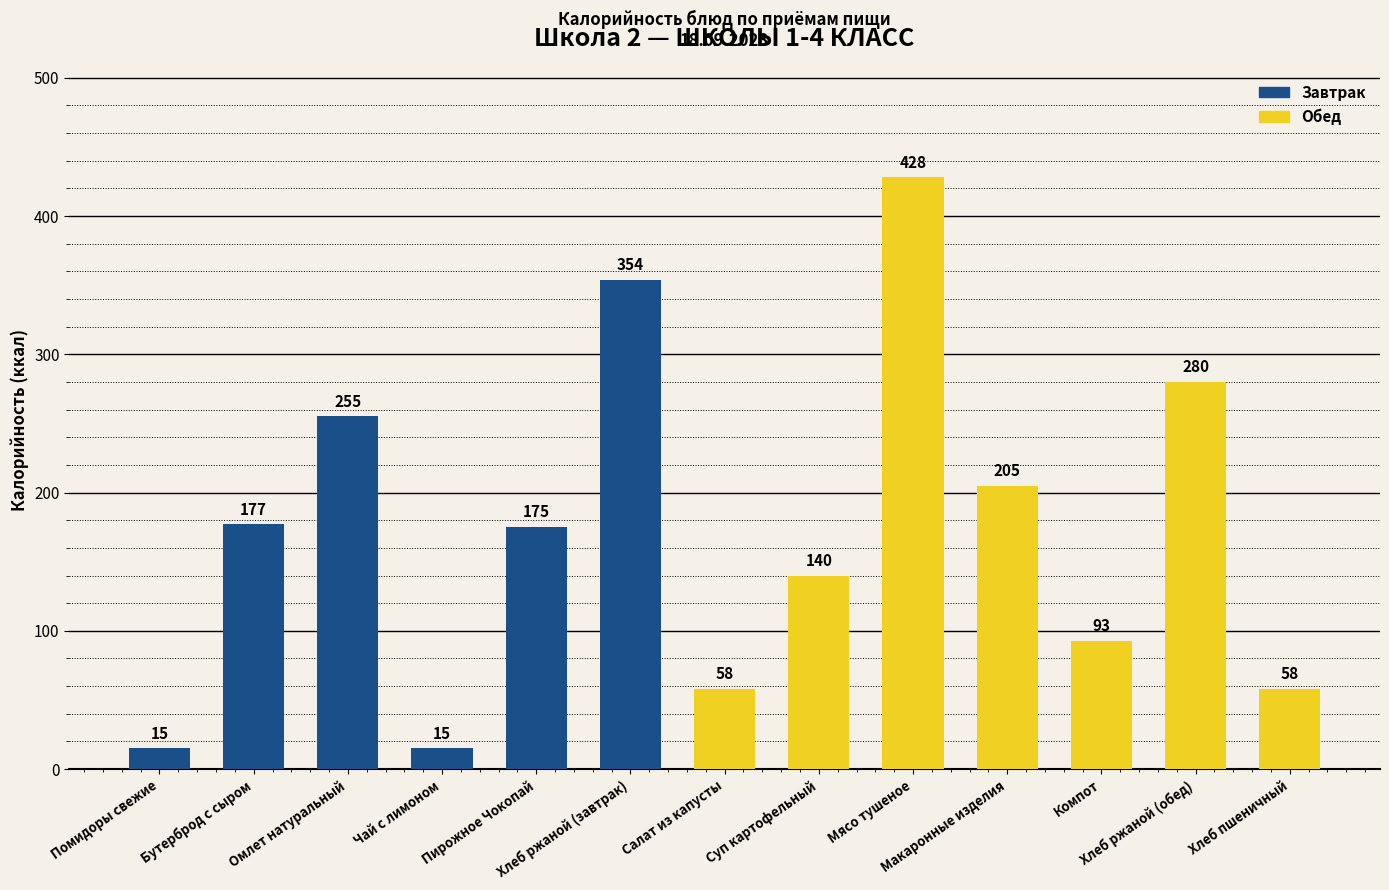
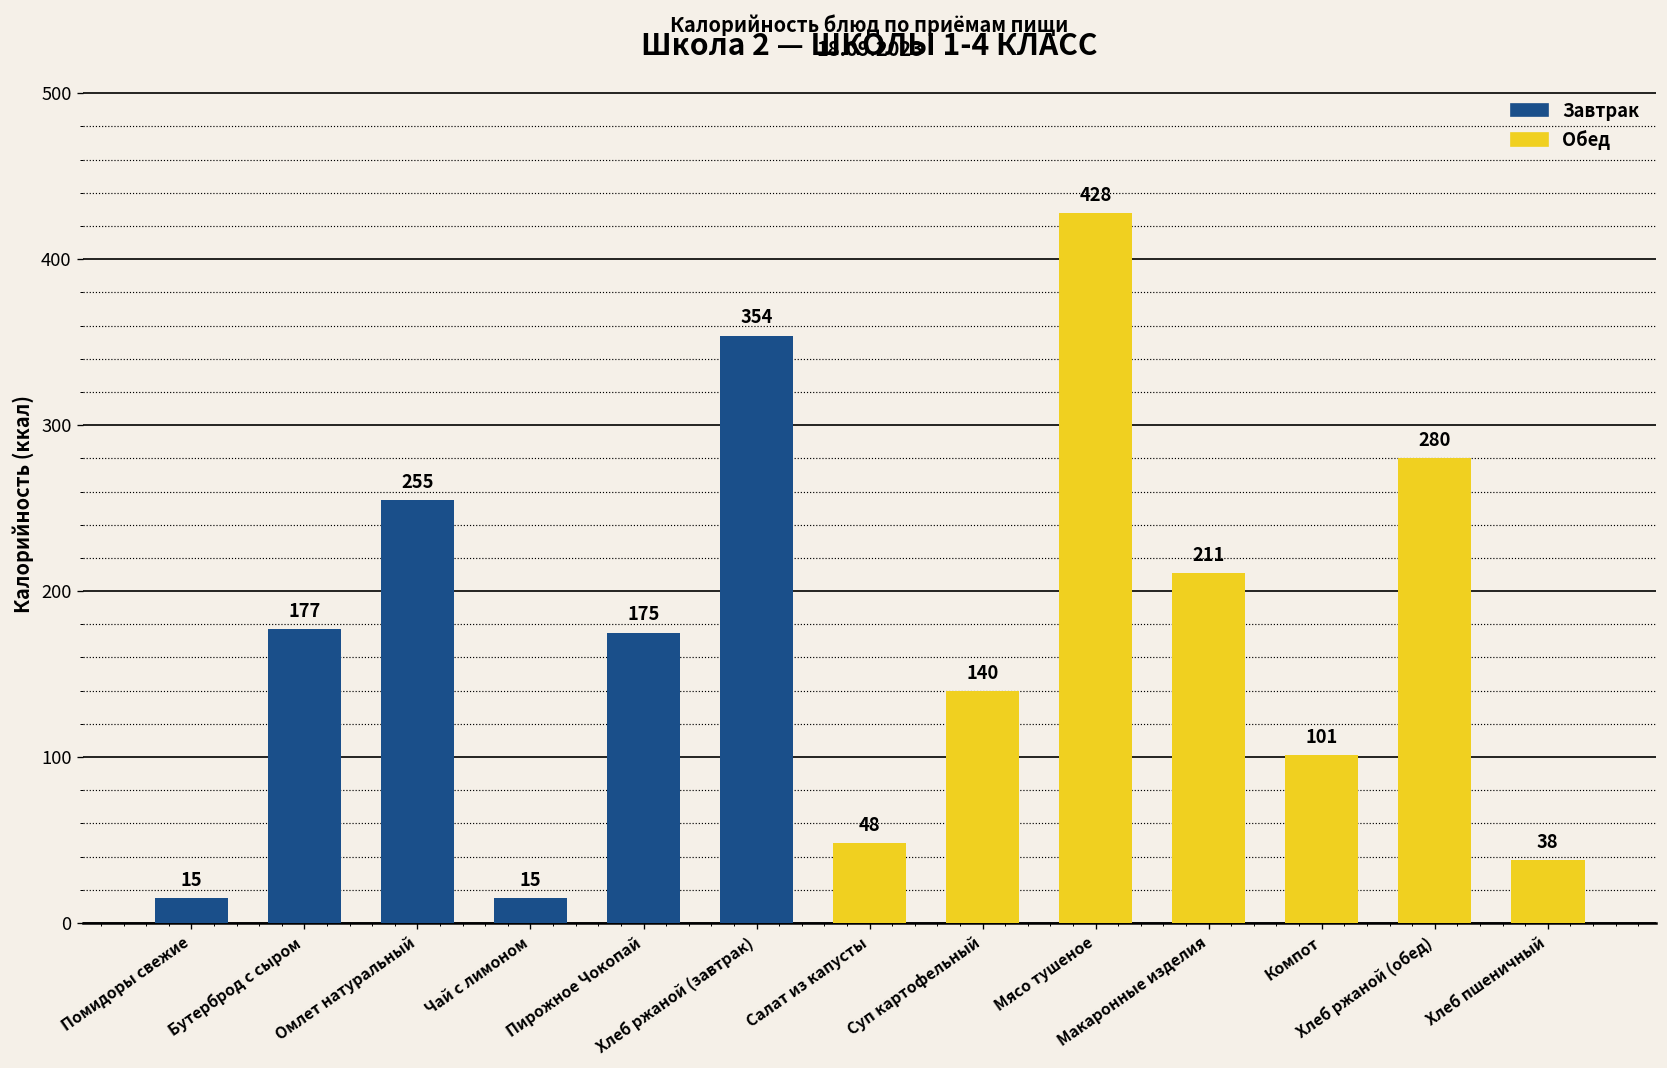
  {
    "Помидоры свежие": 15,
    "Бутерброд с сыром": 177,
    "Омлет натуральный": 255,
    "Чай с лимоном": 15,
    "Пирожное Чокопай": 175,
    "Хлеб ржаной (завтрак)": 354,
-   "Салат из капусты": 58,
+   "Салат из капусты": 48,
    "Суп картофельный": 140,
    "Мясо тушеное": 428,
-   "Макаронные изделия": 205,
-   "Компот": 93,
+   "Макаронные изделия": 211,
+   "Компот": 101,
    "Хлеб ржаной (обед)": 280,
-   "Хлеб пшеничный": 58
+   "Хлеб пшеничный": 38
  }
